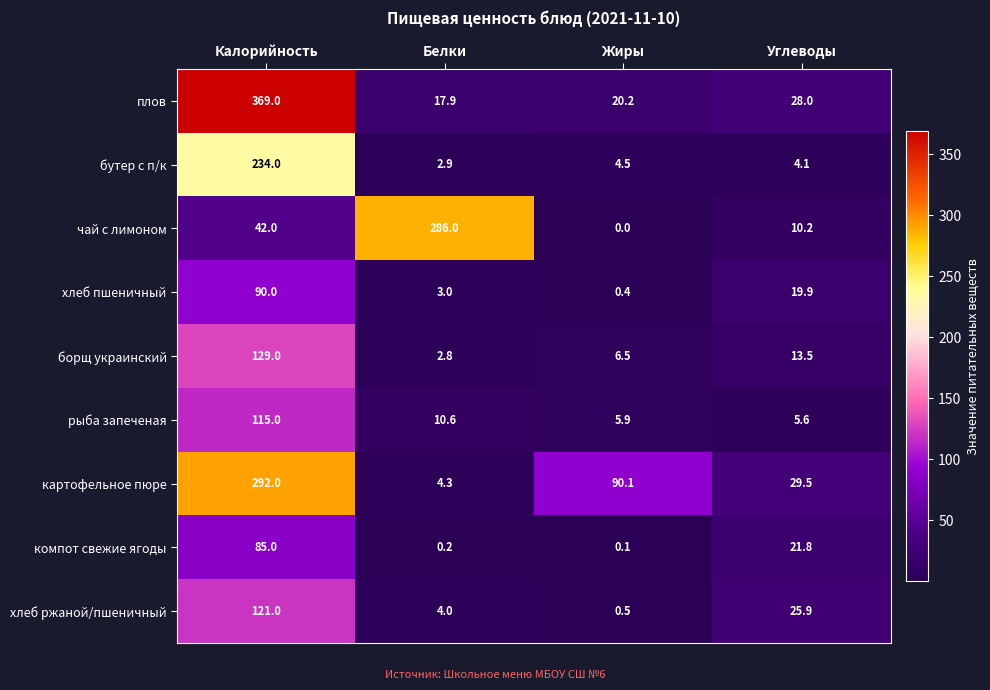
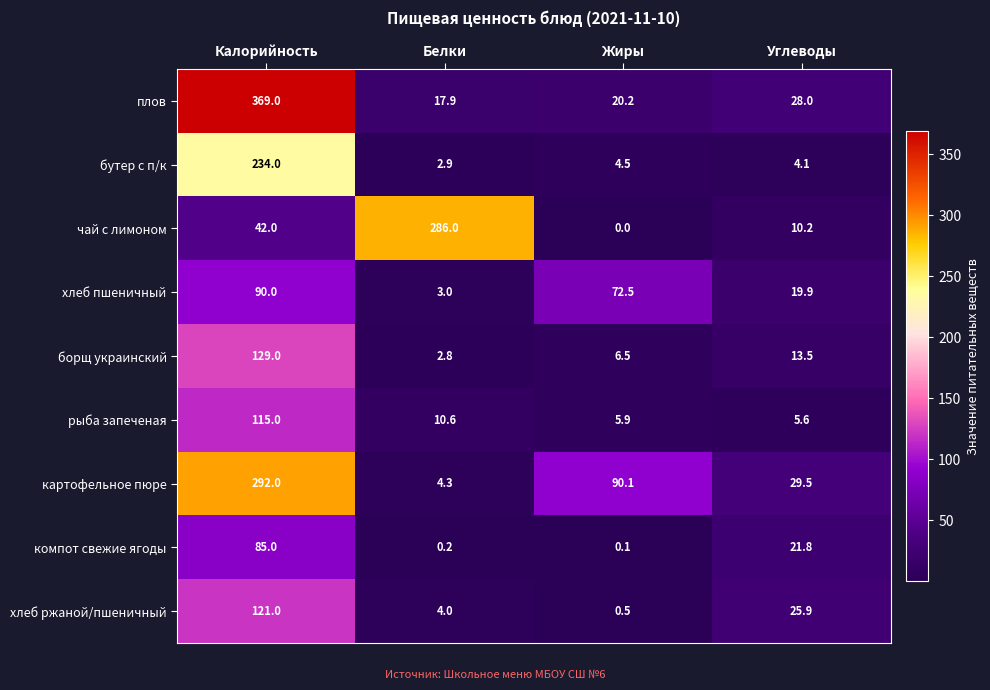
  {
    "плов": {
      "Калорийность": 369.0,
      "Белки": 17.9,
      "Жиры": 20.2,
      "Углеводы": 28.0
    },
    "бутер с п/к": {
      "Калорийность": 234.0,
      "Белки": 2.9,
      "Жиры": 4.5,
      "Углеводы": 4.1
    },
    "чай с лимоном": {
      "Калорийность": 42.0,
      "Белки": 286.0,
      "Жиры": 0.0,
      "Углеводы": 10.2
    },
    "хлеб пшеничный": {
      "Калорийность": 90.0,
      "Белки": 3.0,
-     "Жиры": 0.4,
+     "Жиры": 72.5,
      "Углеводы": 19.9
    },
    "борщ украинский": {
      "Калорийность": 129.0,
      "Белки": 2.8,
      "Жиры": 6.5,
      "Углеводы": 13.5
    },
    "рыба запеченая": {
      "Калорийность": 115.0,
      "Белки": 10.6,
      "Жиры": 5.9,
      "Углеводы": 5.6
    },
    "картофельное пюре": {
      "Калорийность": 292.0,
      "Белки": 4.3,
      "Жиры": 90.1,
      "Углеводы": 29.5
    },
    "компот свежие ягоды": {
      "Калорийность": 85.0,
      "Белки": 0.2,
      "Жиры": 0.1,
      "Углеводы": 21.8
    },
    "хлеб ржаной/пшеничный": {
      "Калорийность": 121.0,
      "Белки": 4.0,
      "Жиры": 0.5,
      "Углеводы": 25.9
    }
  }
